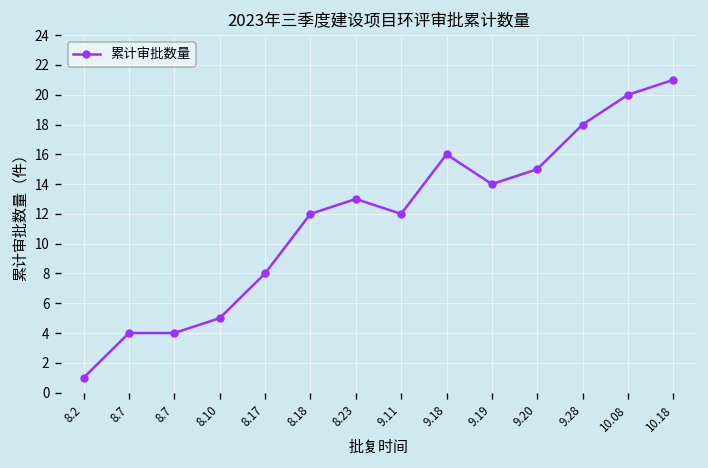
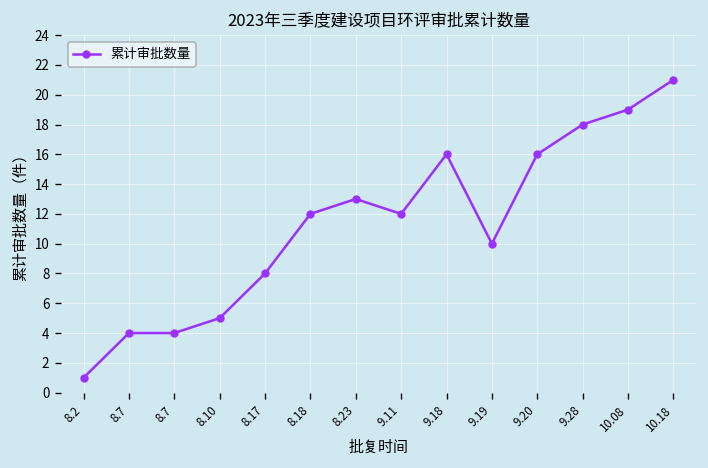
  {
    "8.2": 1,
    "8.10": 5,
    "8.17": 8,
    "8.18": 12,
    "8.23": 13,
    "9.11": 12,
    "9.18": 16,
-   "9.19": 14,
-   "9.20": 15,
+   "9.19": 10,
+   "9.20": 16,
    "9.28": 18,
-   "10.08": 20,
+   "10.08": 19,
    "10.18": 21
  }
